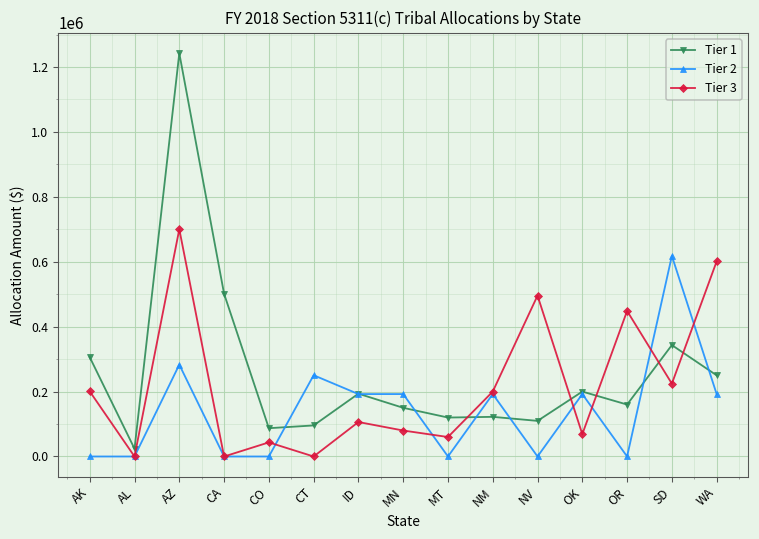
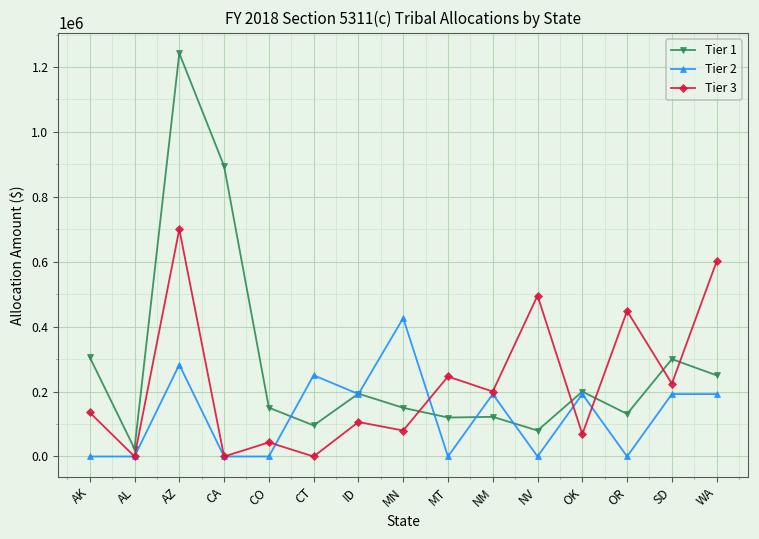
  {
    "Tier 1": {
      "AK": 310000,
      "AL": 20000,
      "AZ": 1240000,
-     "CA": 500000,
-     "CO": 90000,
+     "CA": 890000,
+     "CO": 150000,
      "CT": 100000,
      "MN": 150000,
      "MT": 120000,
      "NM": 120000,
-     "NV": 110000,
-     "OR": 160000,
-     "SD": 340000,
+     "NV": 80000,
+     "OR": 130000,
+     "SD": 300000,
      "WA": 250000
    },
    "Tier 2": {
      "AK": 0,
      "AZ": 280000,
      "CO": 0,
      "CT": 250000,
-     "MN": 190000,
+     "MN": 430000,
      "MT": 0,
      "NV": 0,
      "OR": 0,
-     "SD": 620000,
+     "SD": 190000,
      "WA": 190000
    },
    "Tier 3": {
-     "AK": 200000,
+     "AK": 140000,
      "AZ": 700000,
      "CO": 40000,
      "CT": 0,
      "ID": 110000,
      "MN": 80000,
-     "MT": 60000,
+     "MT": 250000,
      "NV": 500000,
      "OK": 70000,
      "OR": 450000,
      "SD": 220000,
      "WA": 600000
    }
  }
